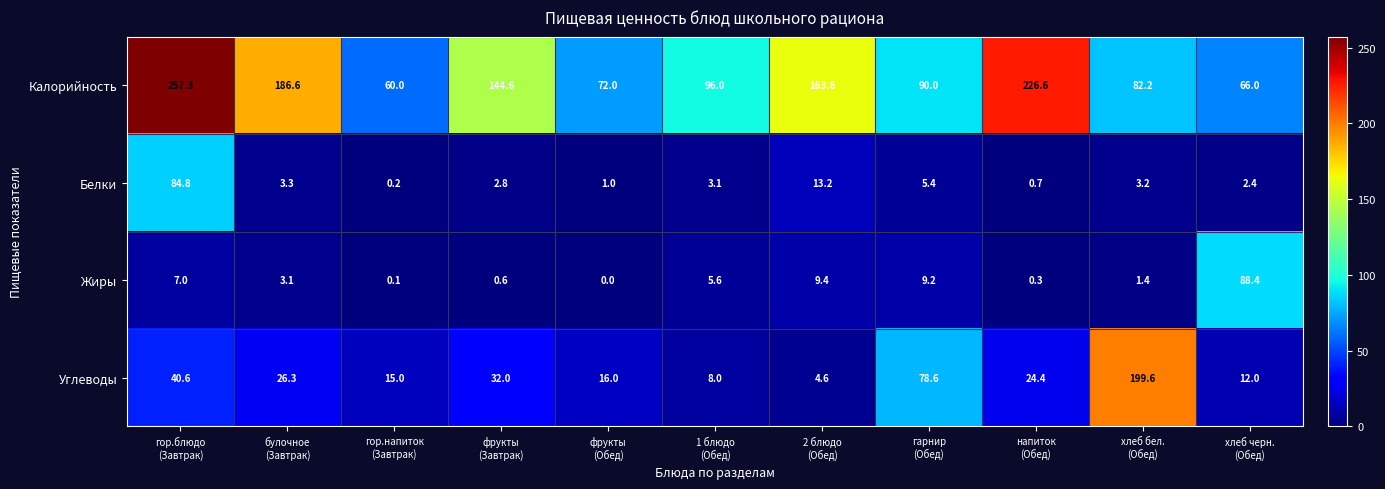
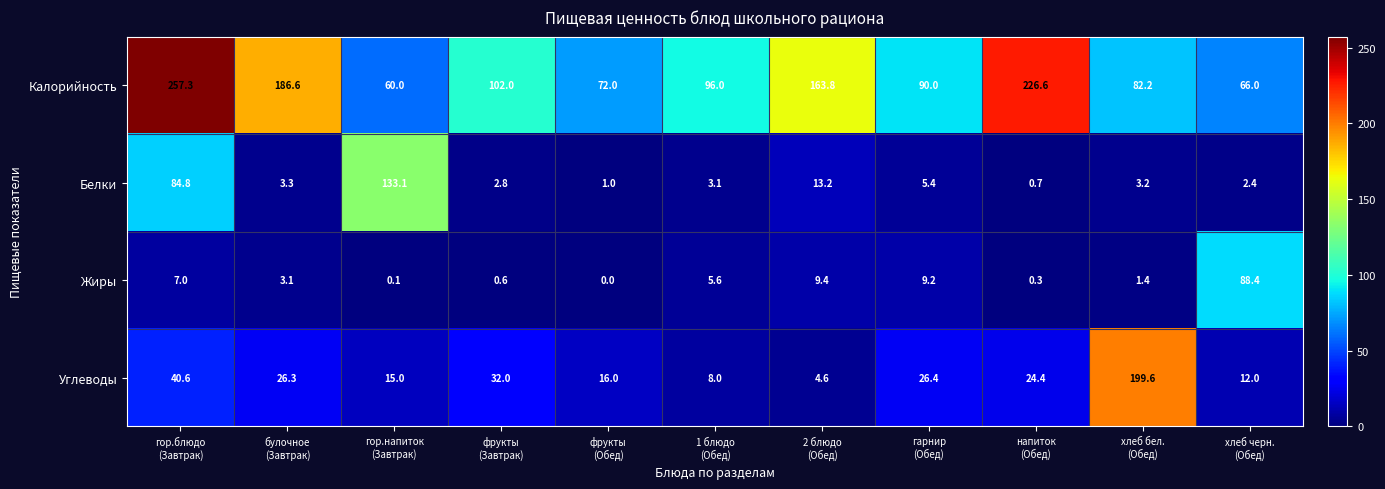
  {
    "Калорийность": {
      "гор.блюдо (Завтрак)": 257.3,
      "булочное (Завтрак)": 186.6,
      "гор.напиток (Завтрак)": 60.0,
-     "фрукты (Завтрак)": 144.6,
+     "фрукты (Завтрак)": 102.0,
      "фрукты (Обед)": 72.0,
      "1 блюдо (Обед)": 96.0,
      "2 блюдо (Обед)": 163.8,
      "гарнир (Обед)": 90.0,
      "напиток (Обед)": 226.6,
      "хлеб бел. (Обед)": 82.2,
      "хлеб черн. (Обед)": 66.0
    },
    "Белки": {
      "гор.блюдо (Завтрак)": 84.8,
      "булочное (Завтрак)": 3.3,
-     "гор.напиток (Завтрак)": 0.2,
+     "гор.напиток (Завтрак)": 133.1,
      "фрукты (Завтрак)": 2.8,
      "фрукты (Обед)": 1.0,
      "1 блюдо (Обед)": 3.1,
      "2 блюдо (Обед)": 13.2,
      "гарнир (Обед)": 5.4,
      "напиток (Обед)": 0.7,
      "хлеб бел. (Обед)": 3.2,
      "хлеб черн. (Обед)": 2.4
    },
    "Жиры": {
      "гор.блюдо (Завтрак)": 7.0,
      "булочное (Завтрак)": 3.1,
      "гор.напиток (Завтрак)": 0.1,
      "фрукты (Завтрак)": 0.6,
      "фрукты (Обед)": 0.0,
      "1 блюдо (Обед)": 5.6,
      "2 блюдо (Обед)": 9.4,
      "гарнир (Обед)": 9.2,
      "напиток (Обед)": 0.3,
      "хлеб бел. (Обед)": 1.4,
      "хлеб черн. (Обед)": 88.4
    },
    "Углеводы": {
      "гор.блюдо (Завтрак)": 40.6,
      "булочное (Завтрак)": 26.3,
      "гор.напиток (Завтрак)": 15.0,
      "фрукты (Завтрак)": 32.0,
      "фрукты (Обед)": 16.0,
      "1 блюдо (Обед)": 8.0,
      "2 блюдо (Обед)": 4.6,
-     "гарнир (Обед)": 78.6,
+     "гарнир (Обед)": 26.4,
      "напиток (Обед)": 24.4,
      "хлеб бел. (Обед)": 199.6,
      "хлеб черн. (Обед)": 12.0
    }
  }
